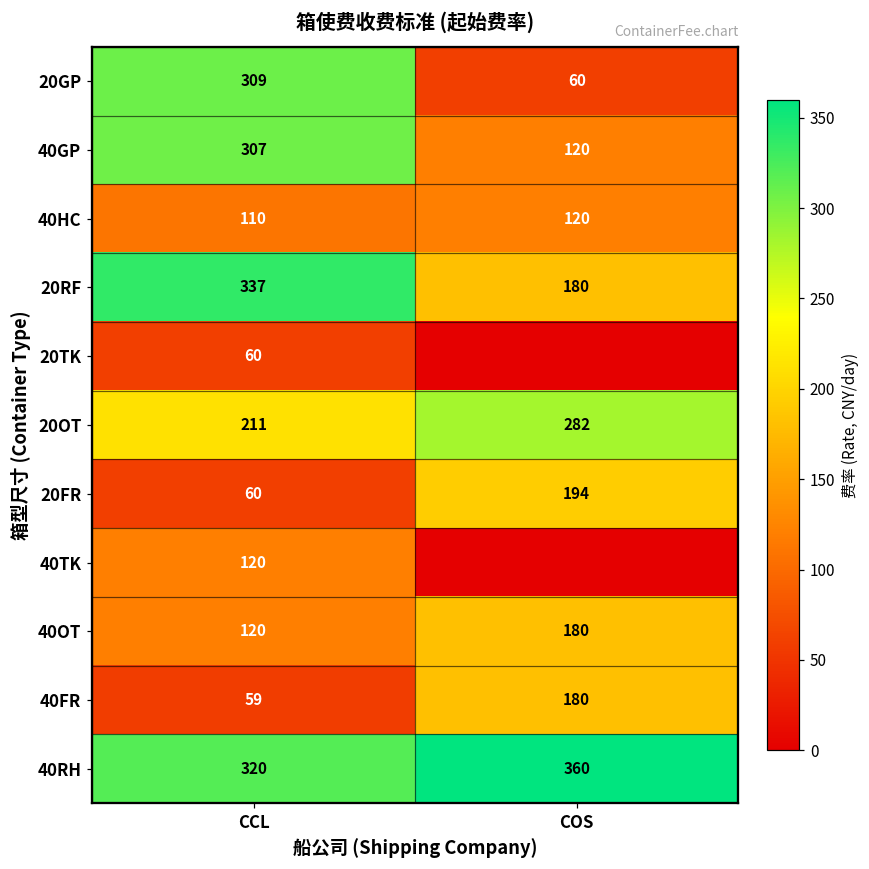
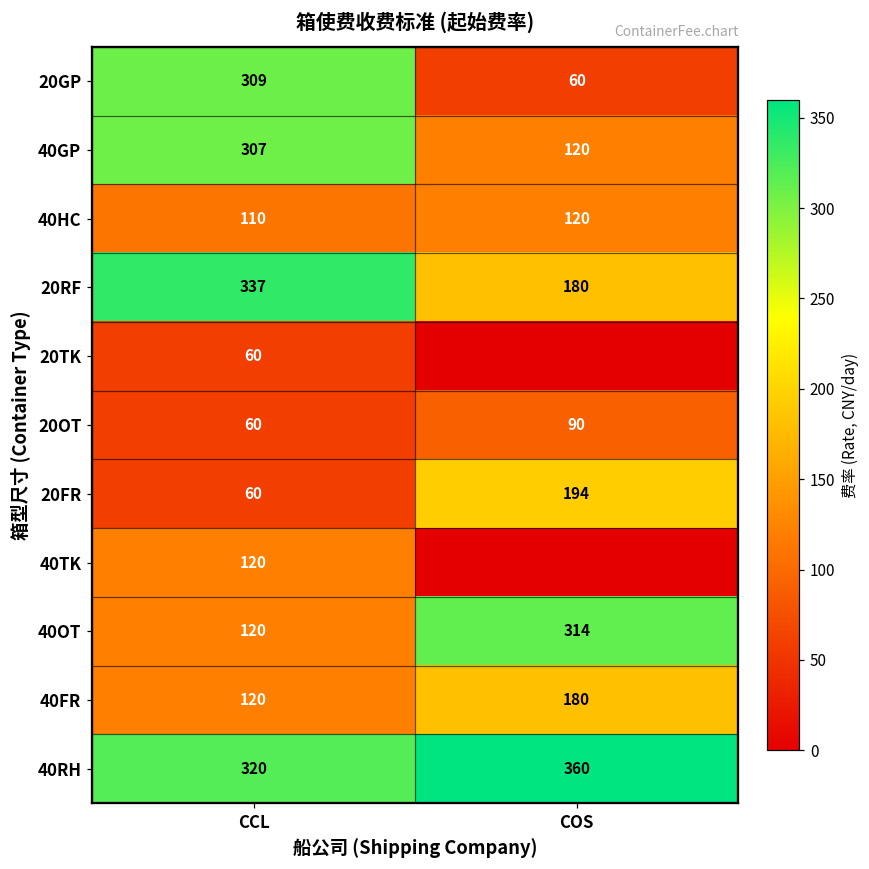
  {
    "20GP": {
      "CCL": 309,
      "COS": 60
    },
    "40GP": {
      "CCL": 307,
      "COS": 120
    },
    "40HC": {
      "CCL": 110,
      "COS": 120
    },
    "20RF": {
      "CCL": 337,
      "COS": 180
    },
    "20TK": {
      "CCL": 60
    },
    "20OT": {
-     "CCL": 211,
-     "COS": 282
+     "CCL": 60,
+     "COS": 90
    },
    "20FR": {
      "CCL": 60,
      "COS": 194
    },
    "40TK": {
      "CCL": 120
    },
    "40OT": {
      "CCL": 120,
-     "COS": 180
+     "COS": 314
    },
    "40FR": {
-     "CCL": 59,
+     "CCL": 120,
      "COS": 180
    },
    "40RH": {
      "CCL": 320,
      "COS": 360
    }
  }
